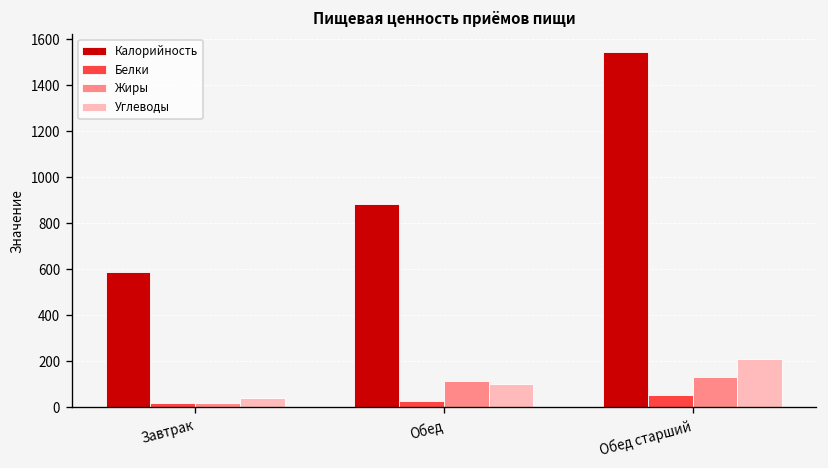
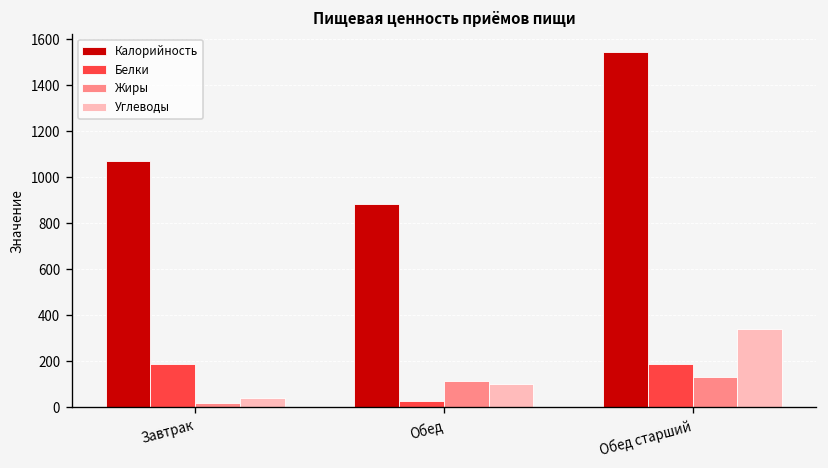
  {
    "Калорийность": {
-     "Завтрак": 590,
+     "Завтрак": 1070,
      "Обед": 890,
      "Обед старший": 1540
    },
    "Белки": {
-     "Завтрак": 20,
+     "Завтрак": 190,
      "Обед": 30,
-     "Обед старший": 50
+     "Обед старший": 190
    },
    "Жиры": {
      "Завтрак": 20,
      "Обед": 110,
      "Обед старший": 130
    },
    "Углеводы": {
      "Завтрак": 40,
      "Обед": 100,
-     "Обед старший": 210
+     "Обед старший": 340
    }
  }
